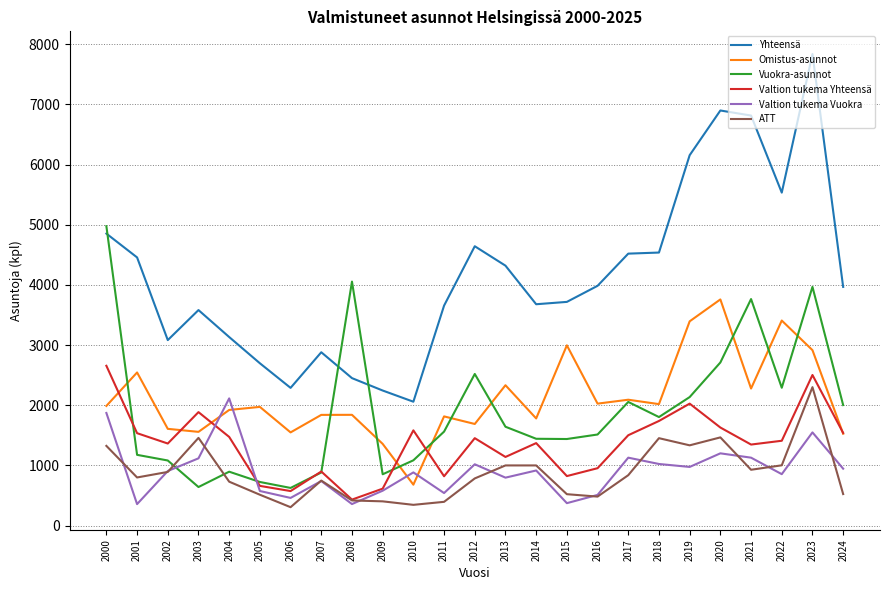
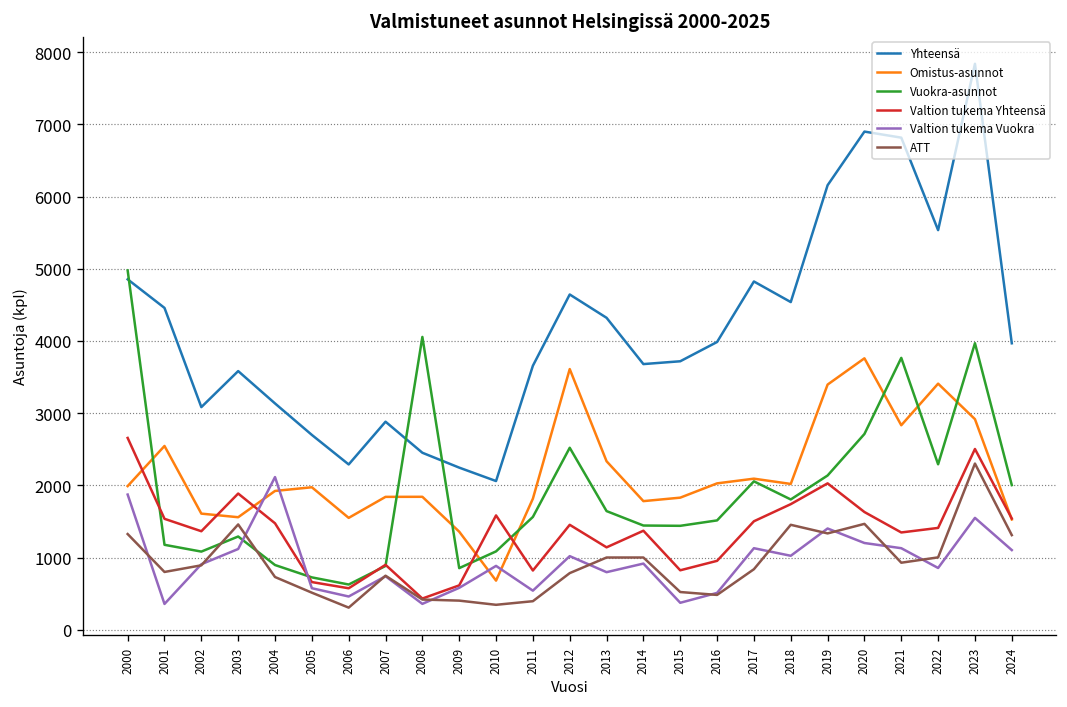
  {
    "Yhteensä": {
      "2000": 4900,
      "2001": 4500,
      "2002": 3100,
      "2003": 3600,
      "2004": 3100,
      "2005": 2700,
      "2006": 2300,
      "2007": 2900,
      "2008": 2500,
      "2009": 2200,
      "2010": 2100,
      "2011": 3700,
      "2012": 4600,
      "2013": 4300,
      "2014": 3700,
      "2015": 3700,
      "2016": 4000,
-     "2017": 4500,
+     "2017": 4800,
      "2018": 4500,
      "2019": 6200,
      "2020": 6900,
      "2022": 5500,
      "2024": 4000
    },
    "Omistus-asunnot": {
      "2000": 2000,
      "2001": 2500,
      "2002": 1600,
      "2003": 1600,
      "2004": 1900,
      "2005": 2000,
      "2006": 1500,
      "2007": 1800,
      "2008": 1800,
      "2009": 1400,
      "2010": 700,
      "2011": 1800,
-     "2012": 1700,
+     "2012": 3600,
      "2013": 2300,
      "2014": 1800,
-     "2015": 3000,
+     "2015": 1800,
      "2016": 2000,
      "2018": 2000,
      "2019": 3400,
      "2020": 3800,
-     "2021": 2300,
+     "2021": 2800,
      "2022": 3400,
      "2023": 2900
    },
    "Vuokra-asunnot": {
      "2000": 5000,
      "2001": 1200,
      "2002": 1100,
-     "2003": 600,
+     "2003": 1300,
      "2004": 900,
      "2005": 700,
      "2006": 600,
      "2008": 4100,
      "2009": 900,
      "2010": 1100,
      "2011": 1600,
      "2012": 2500,
      "2013": 1600,
      "2014": 1400,
      "2015": 1400,
      "2016": 1500,
      "2018": 1800,
      "2019": 2100,
      "2020": 2700,
      "2021": 3800,
      "2022": 2300,
      "2023": 4000,
      "2024": 2000
    },
    "Valtion tukema Yhteensä": {
      "2000": 2700,
      "2001": 1500,
      "2002": 1400,
      "2003": 1900,
      "2004": 1500,
      "2005": 700,
      "2006": 600,
      "2010": 1600,
      "2011": 800,
      "2012": 1500,
      "2013": 1100,
      "2014": 1400,
      "2015": 800,
      "2016": 1000,
      "2017": 1500,
      "2018": 1700,
      "2019": 2000,
      "2020": 1600,
      "2021": 1300,
      "2022": 1400,
      "2023": 2500
    },
    "Valtion tukema Vuokra": {
      "2000": 1900,
      "2001": 400,
      "2003": 1100,
      "2004": 2100,
      "2005": 600,
      "2006": 500,
      "2008": 400,
      "2010": 900,
      "2011": 500,
      "2012": 1000,
      "2013": 800,
      "2014": 900,
      "2015": 400,
      "2017": 1100,
      "2018": 1000,
-     "2019": 1000,
+     "2019": 1400,
      "2020": 1200,
      "2021": 1100,
      "2022": 900,
      "2023": 1500,
-     "2024": 900
+     "2024": 1100
    },
    "ATT": {
      "2000": 1300,
      "2001": 800,
      "2003": 1500,
      "2004": 700,
      "2005": 500,
      "2006": 300,
      "2009": 400,
      "2010": 300,
      "2011": 400,
      "2012": 800,
      "2013": 1000,
      "2014": 1000,
      "2015": 500,
      "2017": 800,
      "2018": 1500,
      "2019": 1300,
      "2020": 1500,
      "2021": 900,
      "2022": 1000,
      "2023": 2300,
-     "2024": 500
+     "2024": 1300
    }
  }
